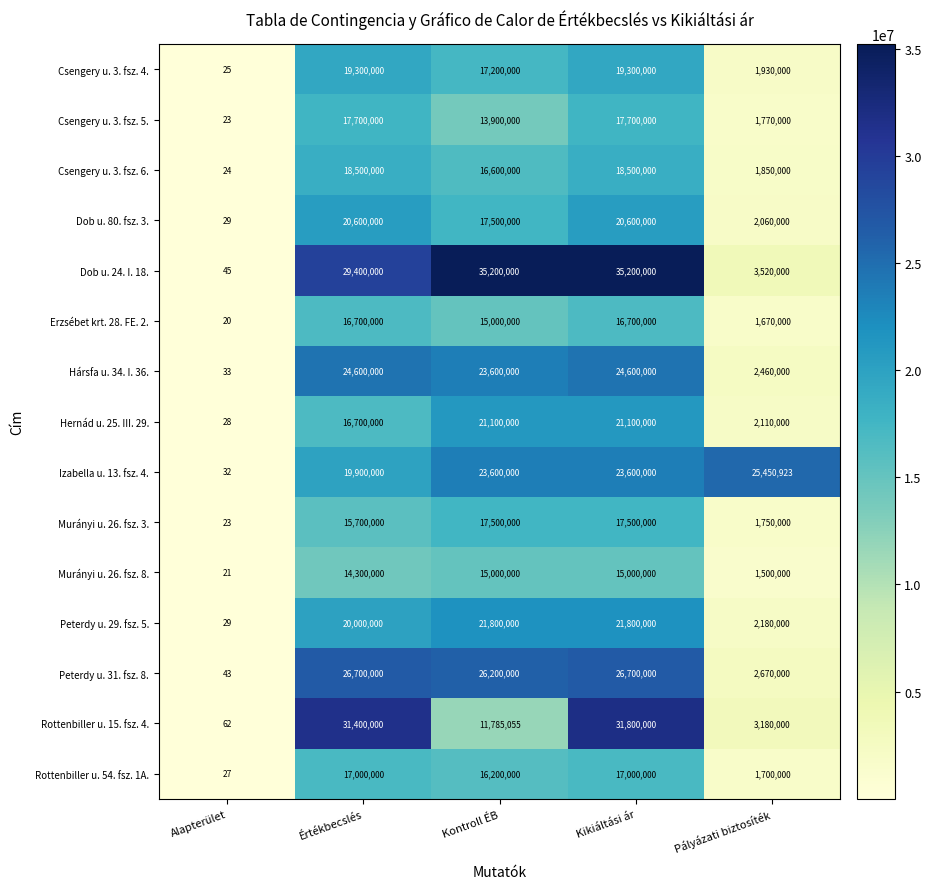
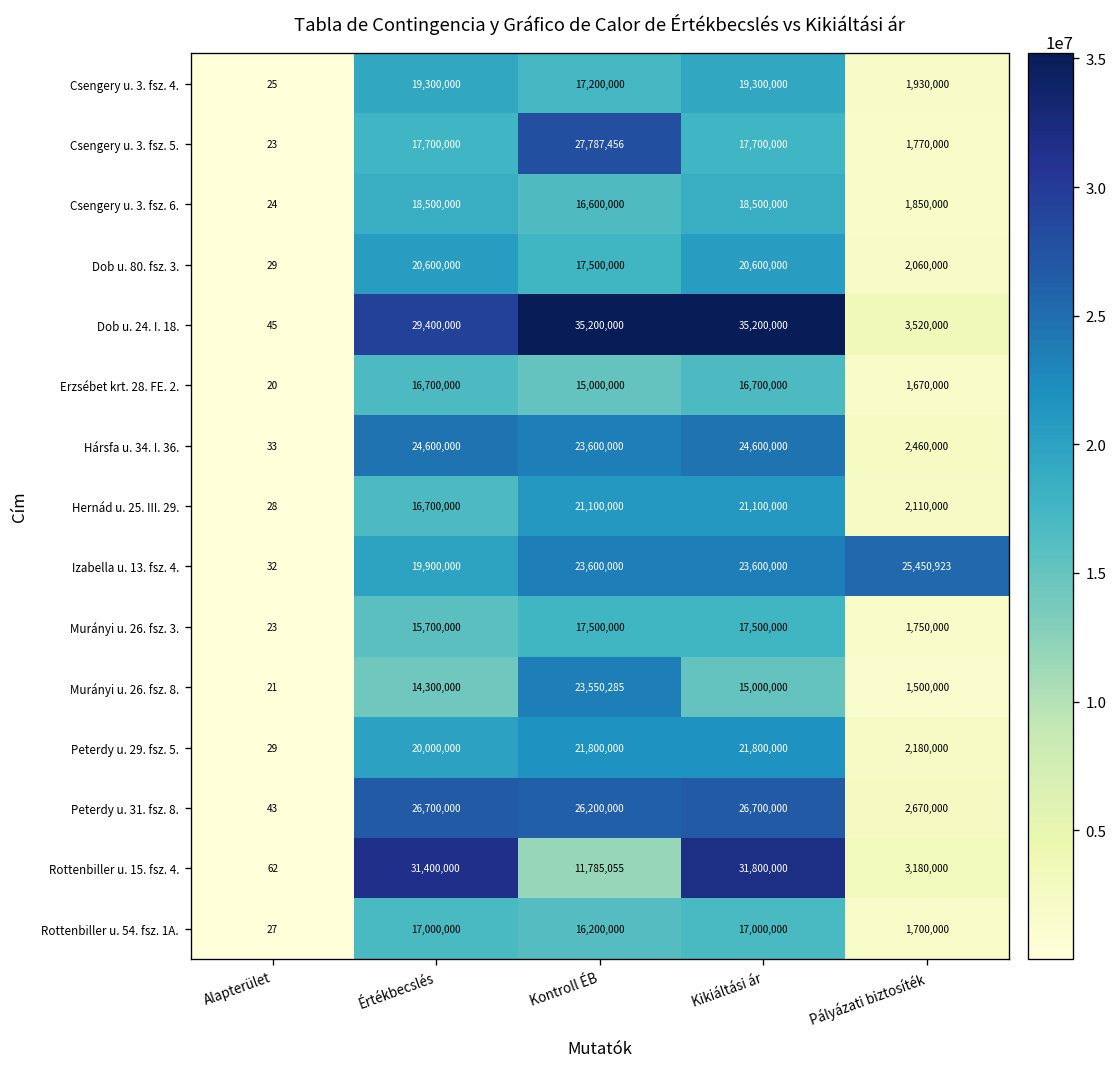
  {
    "Csengery u. 3. fsz. 4.": {
      "Alapterület": "25",
      "Értékbecslés": "19,300,000",
      "Kontroll ÉB": "17,200,000",
      "Kikiáltási ár": "19,300,000",
      "Pályázati biztosíték": "1,930,000"
    },
    "Csengery u. 3. fsz. 5.": {
      "Alapterület": "23",
      "Értékbecslés": "17,700,000",
-     "Kontroll ÉB": "13,900,000",
+     "Kontroll ÉB": "27,787,456",
      "Kikiáltási ár": "17,700,000",
      "Pályázati biztosíték": "1,770,000"
    },
    "Csengery u. 3. fsz. 6.": {
      "Alapterület": "24",
      "Értékbecslés": "18,500,000",
      "Kontroll ÉB": "16,600,000",
      "Kikiáltási ár": "18,500,000",
      "Pályázati biztosíték": "1,850,000"
    },
    "Dob u. 80. fsz. 3.": {
      "Alapterület": "29",
      "Értékbecslés": "20,600,000",
      "Kontroll ÉB": "17,500,000",
      "Kikiáltási ár": "20,600,000",
      "Pályázati biztosíték": "2,060,000"
    },
    "Dob u. 24. I. 18.": {
      "Alapterület": "45",
      "Értékbecslés": "29,400,000",
      "Kontroll ÉB": "35,200,000",
      "Kikiáltási ár": "35,200,000",
      "Pályázati biztosíték": "3,520,000"
    },
    "Erzsébet krt. 28. FE. 2.": {
      "Alapterület": "20",
      "Értékbecslés": "16,700,000",
      "Kontroll ÉB": "15,000,000",
      "Kikiáltási ár": "16,700,000",
      "Pályázati biztosíték": "1,670,000"
    },
    "Hársfa u. 34. I. 36.": {
      "Alapterület": "33",
      "Értékbecslés": "24,600,000",
      "Kontroll ÉB": "23,600,000",
      "Kikiáltási ár": "24,600,000",
      "Pályázati biztosíték": "2,460,000"
    },
    "Hernád u. 25. III. 29.": {
      "Alapterület": "28",
      "Értékbecslés": "16,700,000",
      "Kontroll ÉB": "21,100,000",
      "Kikiáltási ár": "21,100,000",
      "Pályázati biztosíték": "2,110,000"
    },
    "Izabella u. 13. fsz. 4.": {
      "Alapterület": "32",
      "Értékbecslés": "19,900,000",
      "Kontroll ÉB": "23,600,000",
      "Kikiáltási ár": "23,600,000",
      "Pályázati biztosíték": "25,450,923"
    },
    "Murányi u. 26. fsz. 3.": {
      "Alapterület": "23",
      "Értékbecslés": "15,700,000",
      "Kontroll ÉB": "17,500,000",
      "Kikiáltási ár": "17,500,000",
      "Pályázati biztosíték": "1,750,000"
    },
    "Murányi u. 26. fsz. 8.": {
      "Alapterület": "21",
      "Értékbecslés": "14,300,000",
-     "Kontroll ÉB": "15,000,000",
+     "Kontroll ÉB": "23,550,285",
      "Kikiáltási ár": "15,000,000",
      "Pályázati biztosíték": "1,500,000"
    },
    "Peterdy u. 29. fsz. 5.": {
      "Alapterület": "29",
      "Értékbecslés": "20,000,000",
      "Kontroll ÉB": "21,800,000",
      "Kikiáltási ár": "21,800,000",
      "Pályázati biztosíték": "2,180,000"
    },
    "Peterdy u. 31. fsz. 8.": {
      "Alapterület": "43",
      "Értékbecslés": "26,700,000",
      "Kontroll ÉB": "26,200,000",
      "Kikiáltási ár": "26,700,000",
      "Pályázati biztosíték": "2,670,000"
    },
    "Rottenbiller u. 15. fsz. 4.": {
      "Alapterület": "62",
      "Értékbecslés": "31,400,000",
      "Kontroll ÉB": "11,785,055",
      "Kikiáltási ár": "31,800,000",
      "Pályázati biztosíték": "3,180,000"
    },
    "Rottenbiller u. 54. fsz. 1A.": {
      "Alapterület": "27",
      "Értékbecslés": "17,000,000",
      "Kontroll ÉB": "16,200,000",
      "Kikiáltási ár": "17,000,000",
      "Pályázati biztosíték": "1,700,000"
    }
  }
